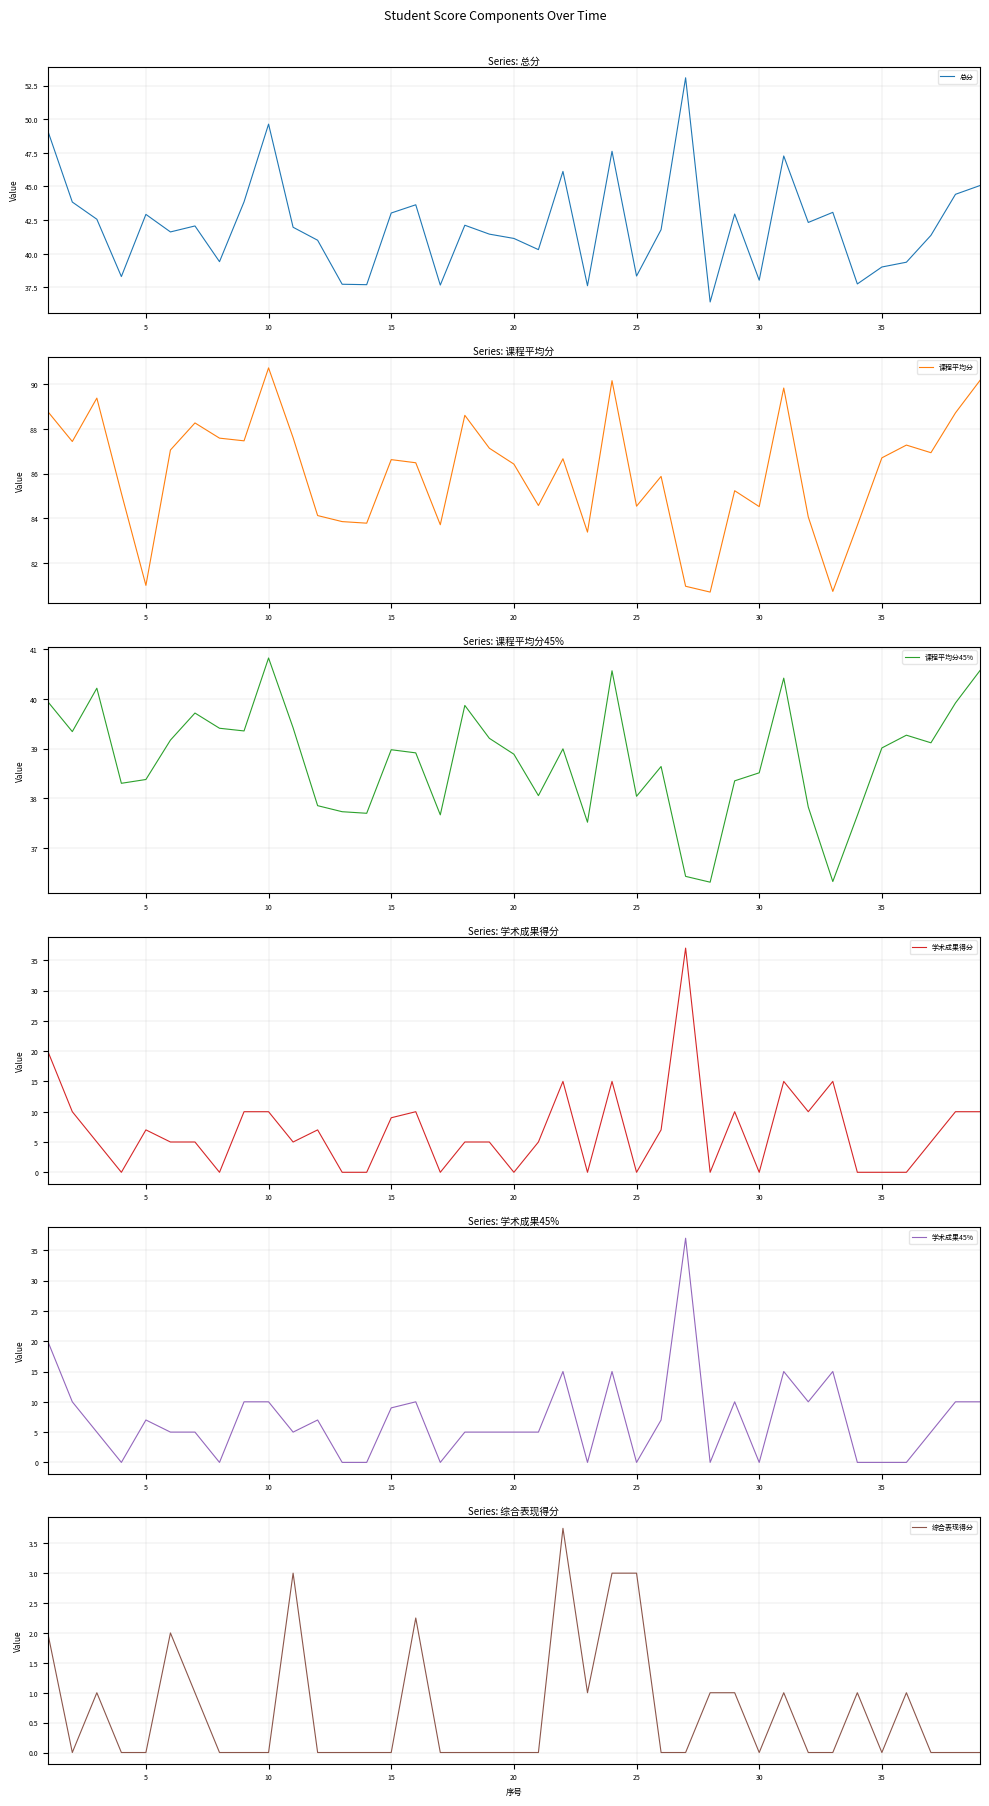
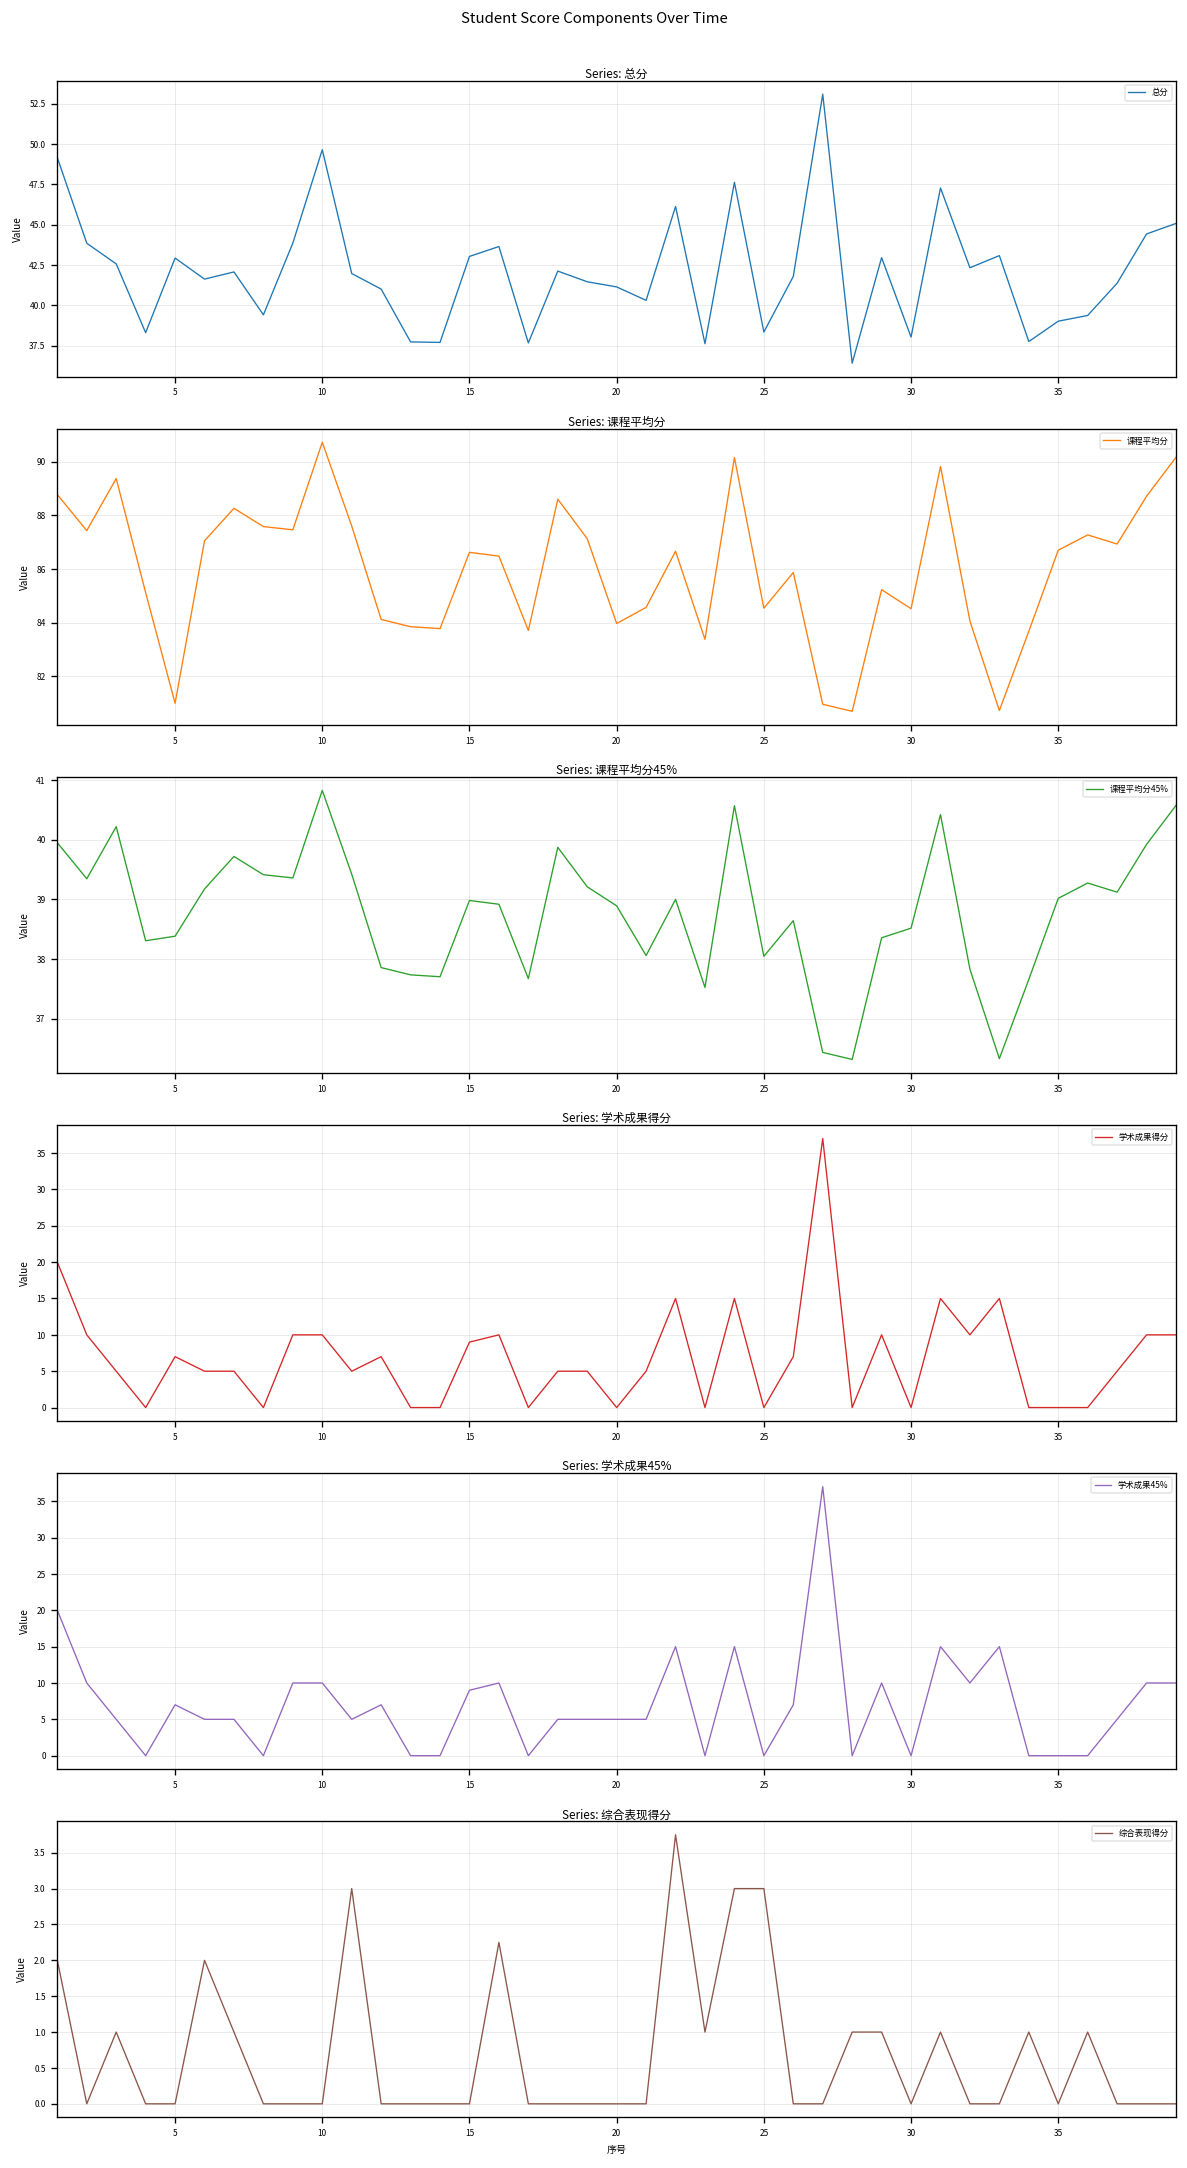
  {
    "Series: 总分": {
      "5": 42.9,
      "10": 49.6,
      "15": 43.0,
      "20": 41.1,
      "25": 38.3,
      "30": 38.0,
      "35": 39.0
    },
    "Series: 课程平均分": {
      "5": 81.0,
      "10": 90.7,
      "15": 86.6,
-     "20": 86.4,
+     "20": 84.0,
      "25": 84.5,
      "30": 84.5,
      "35": 86.7
    },
    "Series: 课程平均分45%": {
      "5": 38.4,
      "10": 40.8,
      "15": 39.0,
      "20": 38.9,
      "25": 38.0,
      "30": 38.5,
      "35": 39.0
    },
    "Series: 学术成果得分": {
      "5": 7,
      "10": 10,
      "15": 9,
      "20": 0,
      "25": 0,
      "30": 0,
      "35": 0
    },
    "Series: 学术成果45%": {
      "5": 7,
      "10": 10,
      "15": 9,
      "20": 5,
      "25": 0,
      "30": 0,
      "35": 0
    },
    "Series: 综合表现得分": {
      "5": 0.0,
      "10": 0.0,
      "15": 0.0,
      "20": 0.0,
      "25": 3.0,
      "30": 0.0,
      "35": 0.0
    }
  }
